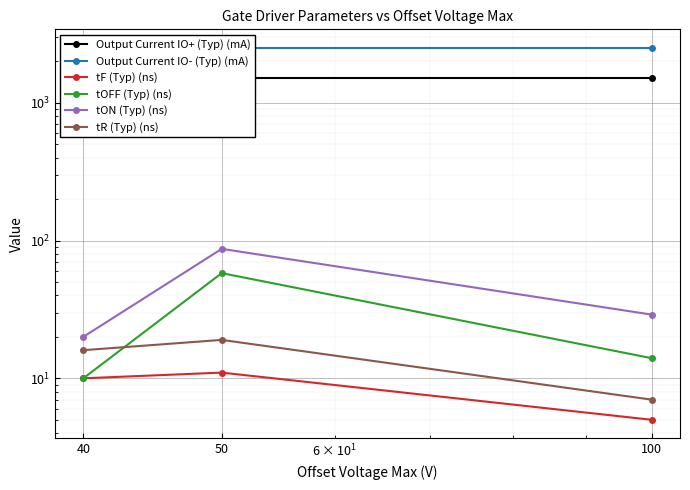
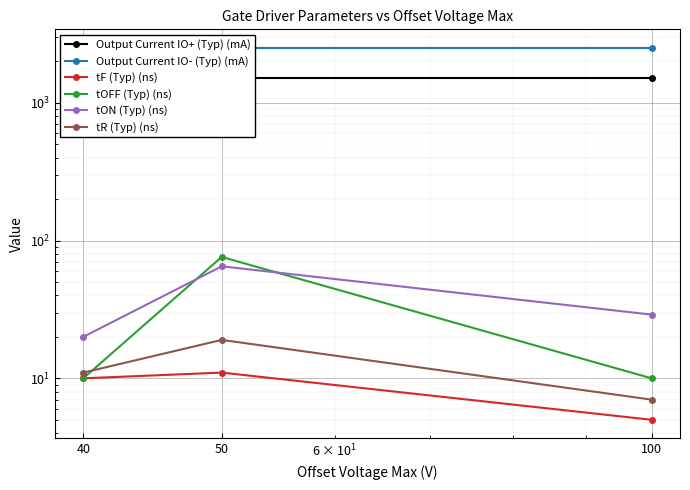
  {
    "Output Current IO+ (Typ) (mA)": {
      "100": 1500
    },
    "Output Current IO- (Typ) (mA)": {
      "100": 2500
    },
    "tF (Typ) (ns)": {
      "50": 11,
      "100": 5
    },
    "tOFF (Typ) (ns)": {
-     "50": 58,
-     "100": 14
+     "50": 80,
+     "100": 10
    },
    "tON (Typ) (ns)": {
      "40": 20,
-     "50": 90,
+     "50": 70,
      "100": 29
    },
    "tR (Typ) (ns)": {
-     "40": 16,
+     "40": 11,
      "50": 19,
      "100": 7
    }
  }
